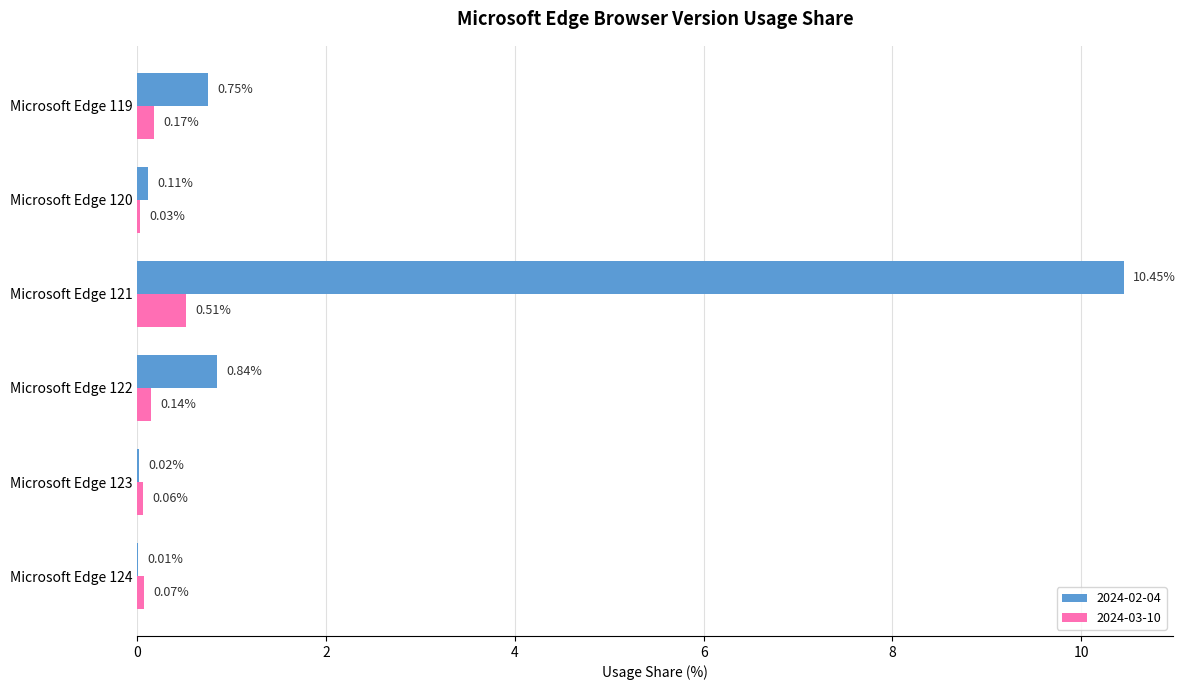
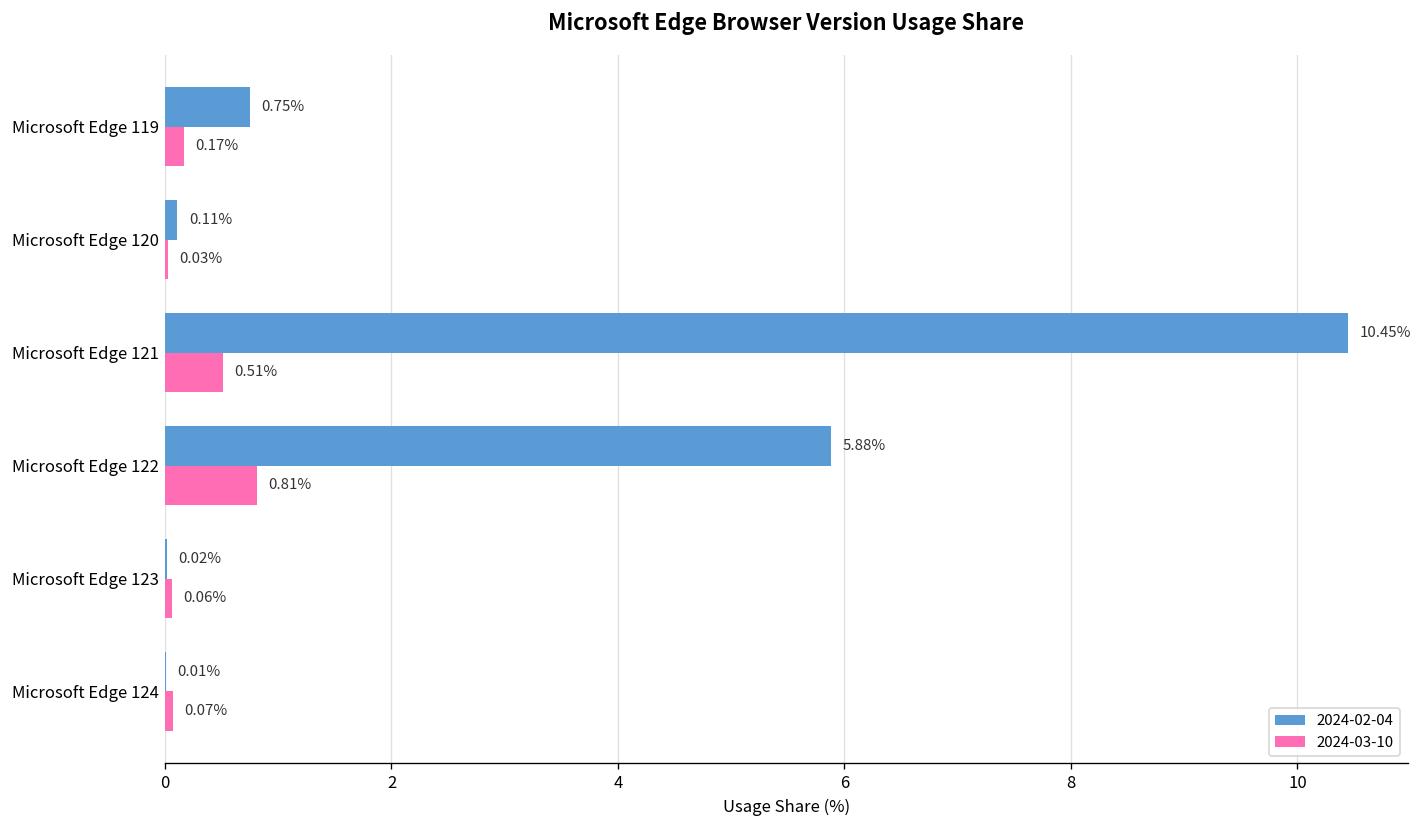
  {
    "2024-02-04": {
      "Microsoft Edge 119": "0.75%",
      "Microsoft Edge 120": "0.11%",
      "Microsoft Edge 121": "10.45%",
-     "Microsoft Edge 122": "0.84%",
+     "Microsoft Edge 122": "5.88%",
      "Microsoft Edge 123": "0.02%",
      "Microsoft Edge 124": "0.01%"
    },
    "2024-03-10": {
      "Microsoft Edge 119": "0.17%",
      "Microsoft Edge 120": "0.03%",
      "Microsoft Edge 121": "0.51%",
-     "Microsoft Edge 122": "0.14%",
+     "Microsoft Edge 122": "0.81%",
      "Microsoft Edge 123": "0.06%",
      "Microsoft Edge 124": "0.07%"
    }
  }
